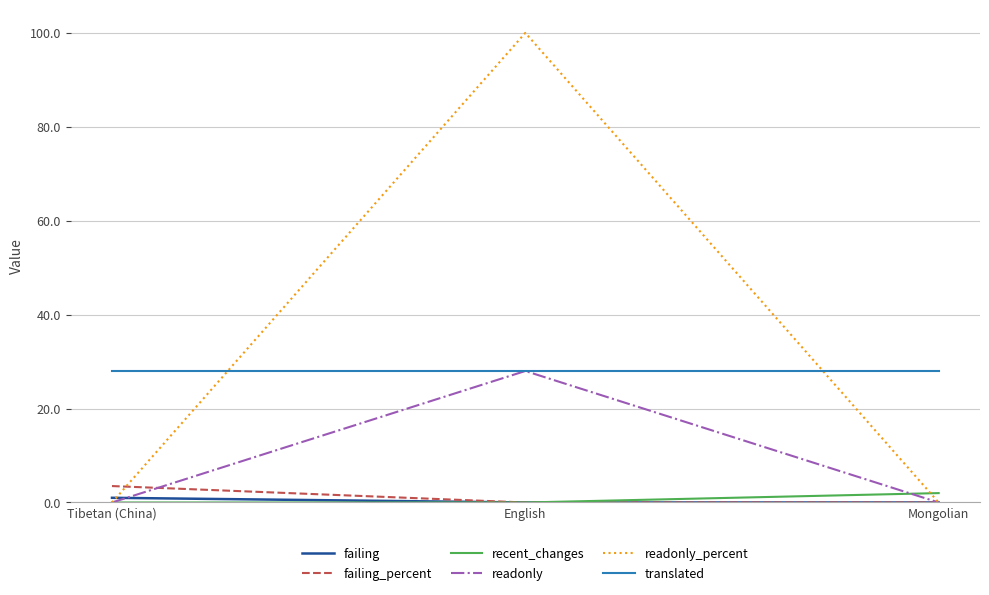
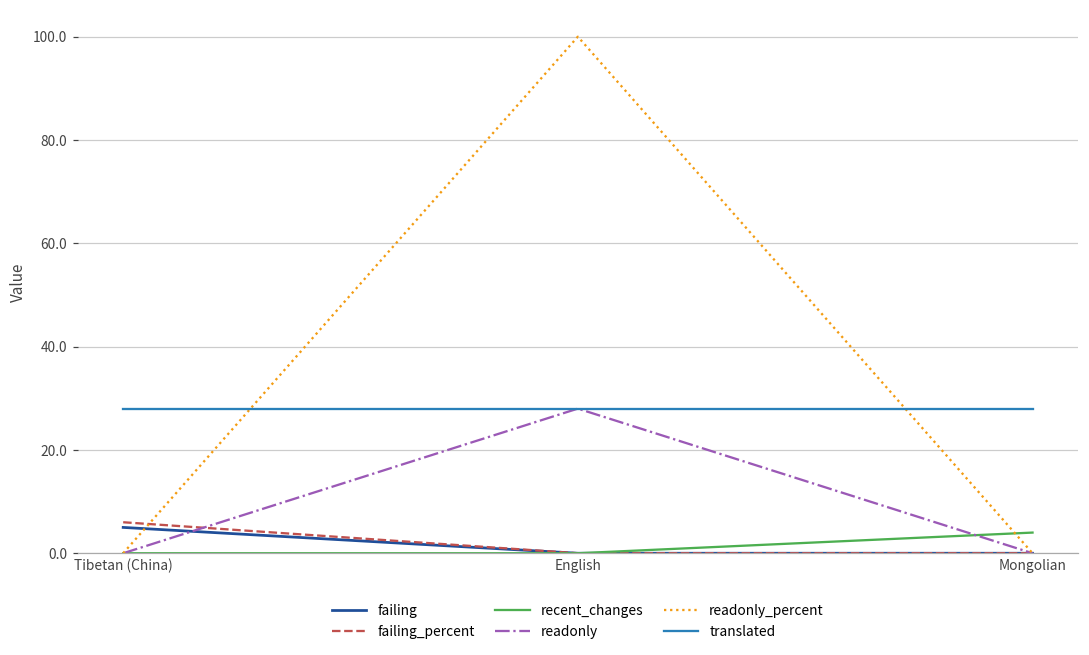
  {
    "failing": {
-     "Tibetan (China)": 1
+     "Tibetan (China)": 5
    },
    "failing_percent": {
-     "Tibetan (China)": 4
+     "Tibetan (China)": 6
    },
    "recent_changes": {
-     "Mongolian": 2
+     "Mongolian": 4
    },
    "readonly_percent": {
      "English": 100
    },
    "translated": {
      "Tibetan (China)": 28,
      "Mongolian": 28
    }
  }
